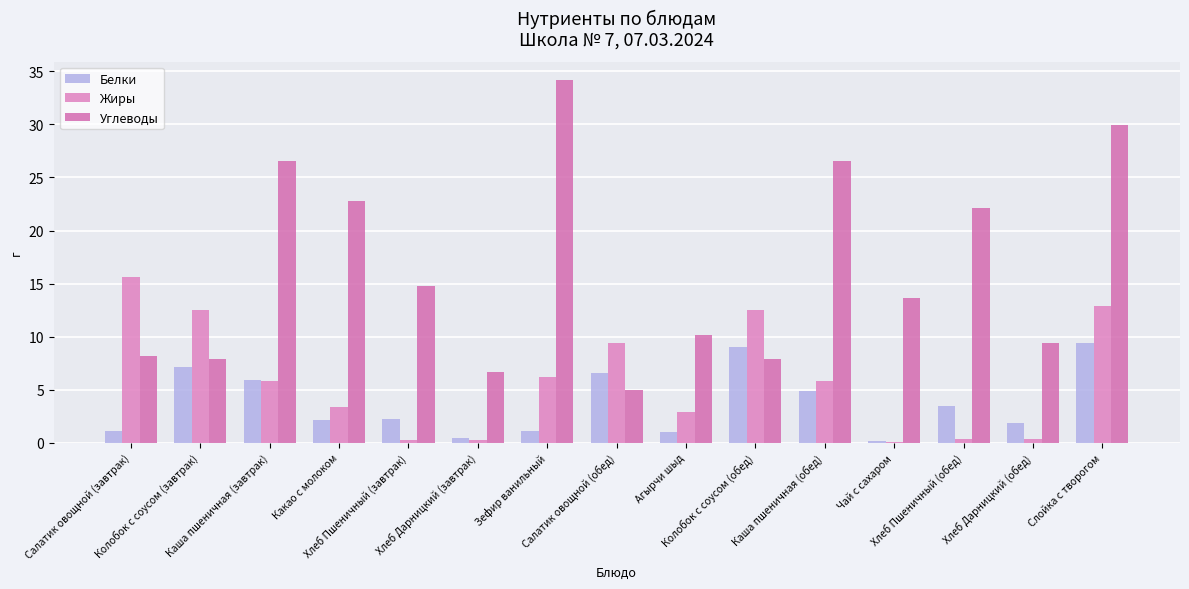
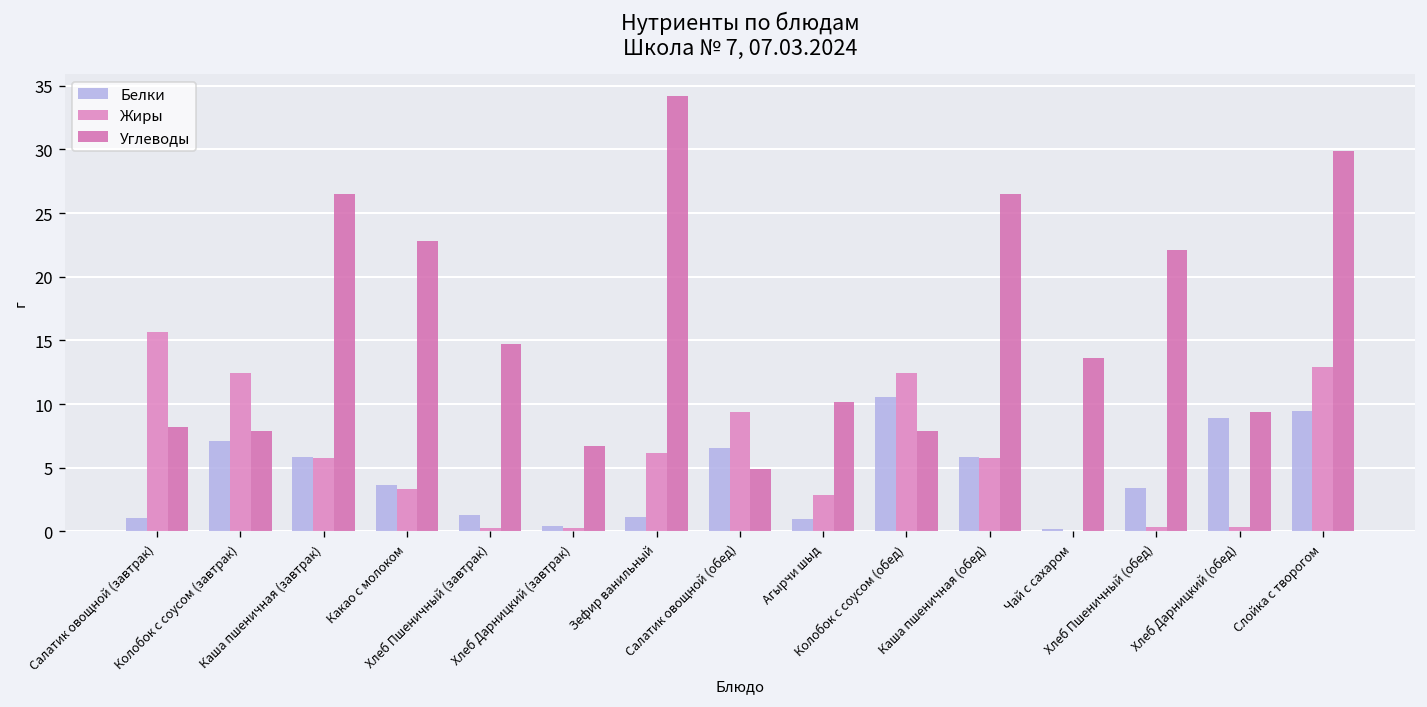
  {
    "Белки": {
      "Салатик овощной (завтрак)": 1.1,
      "Колобок с соусом (завтрак)": 7.1,
      "Каша пшеничная (завтрак)": 5.9,
-     "Какао с молоком": 2.2,
-     "Хлеб Пшеничный (завтрак)": 2.3,
+     "Какао с молоком": 3.6,
+     "Хлеб Пшеничный (завтрак)": 1.3,
      "Хлеб Дарницкий (завтрак)": 0.4,
      "Зефир ванильный": 1.1,
      "Салатик овощной (обед)": 6.6,
      "Агырчи шыд": 1.0,
-     "Колобок с соусом (обед)": 9.1,
-     "Каша пшеничная (обед)": 4.9,
+     "Колобок с соусом (обед)": 10.5,
+     "Каша пшеничная (обед)": 5.9,
      "Хлеб Пшеничный (обед)": 3.4,
-     "Хлеб Дарницкий (обед)": 1.9,
+     "Хлеб Дарницкий (обед)": 8.9,
      "Слойка с творогом": 9.4
    }
  }
